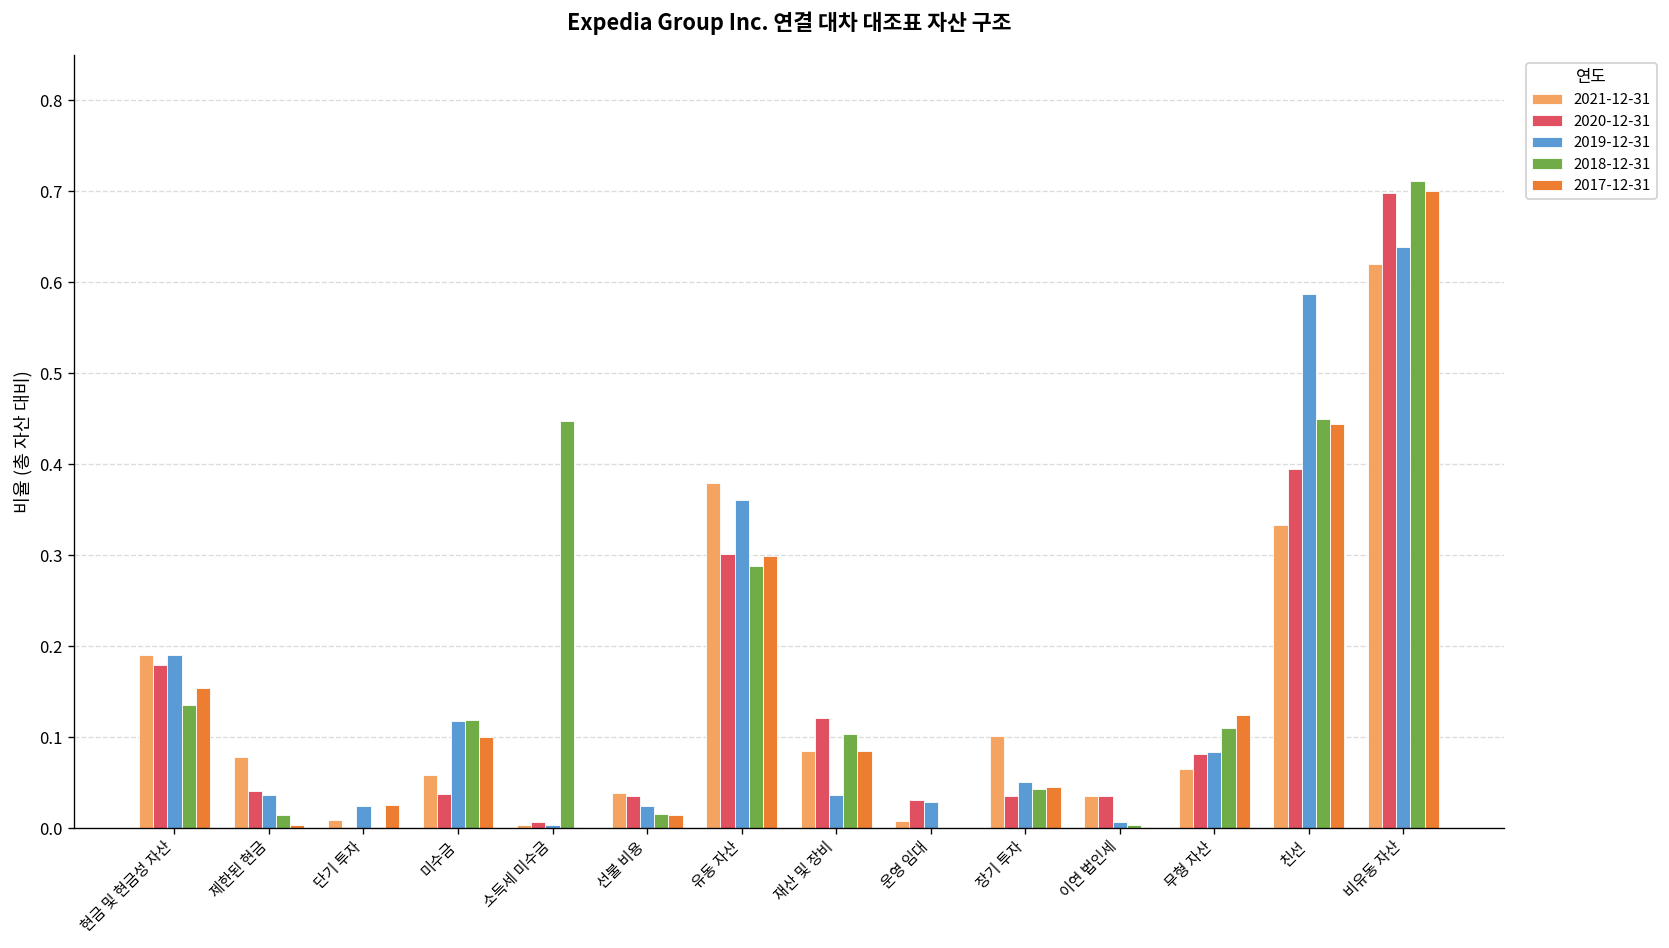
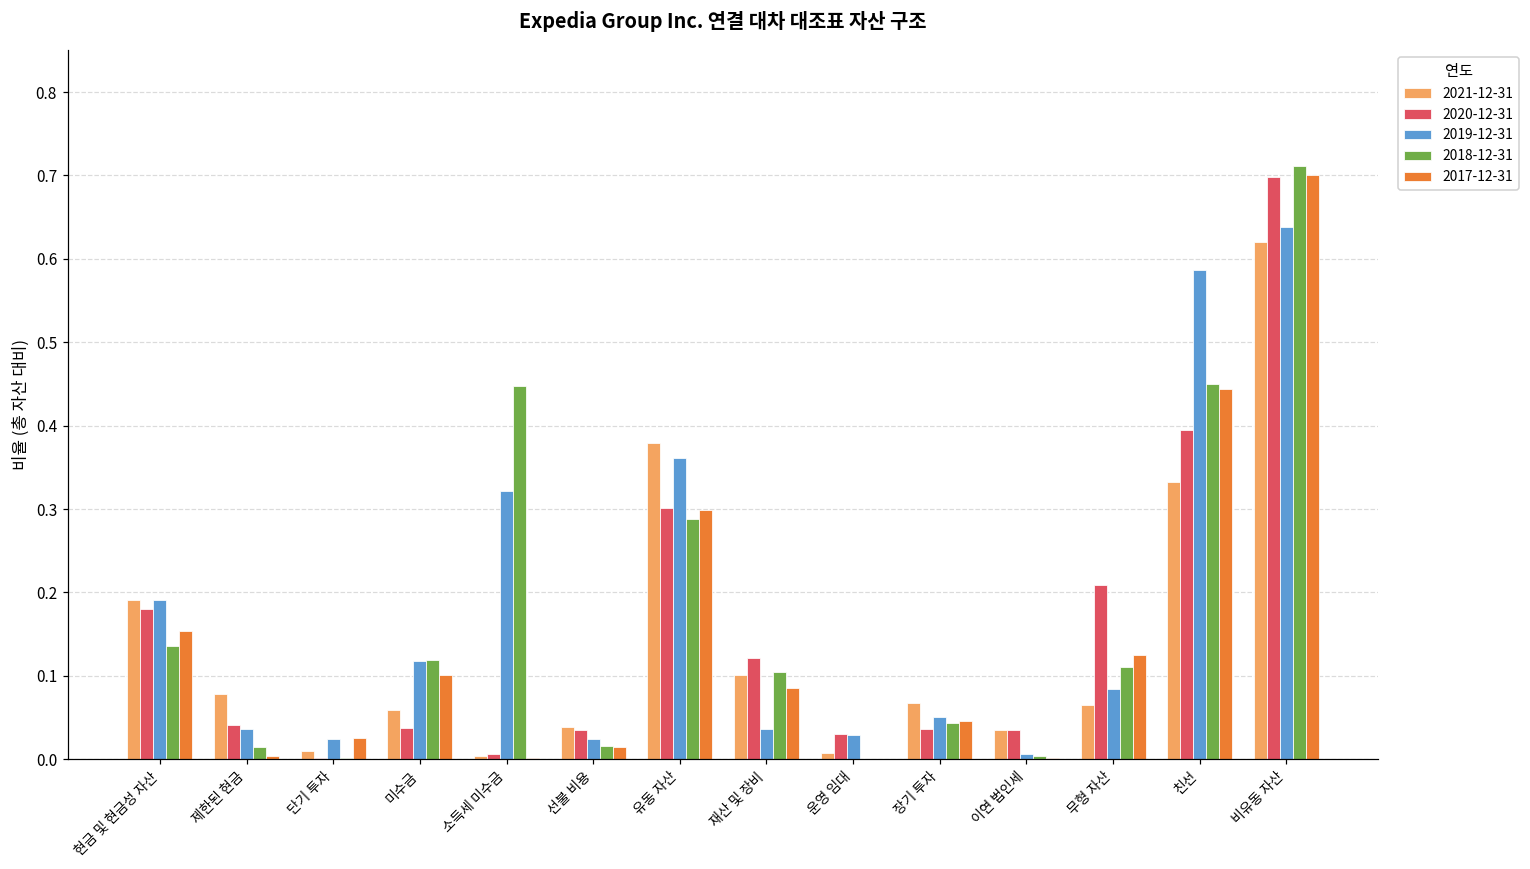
  {
    "2021-12-31": {
      "현금 및 현금성 자산": 0.19,
      "제한된 현금": 0.08,
      "단기 투자": 0.01,
      "미수금": 0.06,
      "소득세 미수금": 0.00,
      "선불 비용": 0.04,
      "유동 자산": 0.38,
-     "재산 및 장비": 0.08,
+     "재산 및 장비": 0.10,
      "운영 임대": 0.01,
-     "장기 투자": 0.10,
+     "장기 투자": 0.07,
      "이연 법인세": 0.04,
      "무형 자산": 0.06,
      "친선": 0.33,
      "비유동 자산": 0.62
    },
    "2020-12-31": {
      "현금 및 현금성 자산": 0.18,
      "제한된 현금": 0.04,
      "미수금": 0.04,
      "소득세 미수금": 0.01,
      "선불 비용": 0.04,
      "유동 자산": 0.30,
      "재산 및 장비": 0.12,
      "운영 임대": 0.03,
      "장기 투자": 0.04,
      "이연 법인세": 0.04,
-     "무형 자산": 0.08,
+     "무형 자산": 0.21,
      "친선": 0.39,
      "비유동 자산": 0.70
    },
    "2019-12-31": {
      "현금 및 현금성 자산": 0.19,
      "제한된 현금": 0.04,
      "단기 투자": 0.02,
      "미수금": 0.12,
-     "소득세 미수금": 0.00,
+     "소득세 미수금": 0.32,
      "선불 비용": 0.02,
      "유동 자산": 0.36,
      "재산 및 장비": 0.04,
      "운영 임대": 0.03,
      "장기 투자": 0.05,
      "이연 법인세": 0.01,
      "무형 자산": 0.08,
      "친선": 0.59,
      "비유동 자산": 0.64
    },
    "2018-12-31": {
      "현금 및 현금성 자산": 0.14,
      "제한된 현금": 0.01,
      "미수금": 0.12,
      "소득세 미수금": 0.45,
      "선불 비용": 0.02,
      "유동 자산": 0.29,
      "재산 및 장비": 0.10,
      "운영 임대": 0.00,
      "장기 투자": 0.04,
      "이연 법인세": 0.00,
      "무형 자산": 0.11,
      "친선": 0.45,
      "비유동 자산": 0.71
    },
    "2017-12-31": {
      "현금 및 현금성 자산": 0.15,
      "제한된 현금": 0.00,
      "단기 투자": 0.03,
      "미수금": 0.10,
      "선불 비용": 0.01,
      "유동 자산": 0.30,
      "재산 및 장비": 0.09,
      "운영 임대": 0.00,
      "장기 투자": 0.05,
      "무형 자산": 0.12,
      "친선": 0.44,
      "비유동 자산": 0.70
    }
  }
